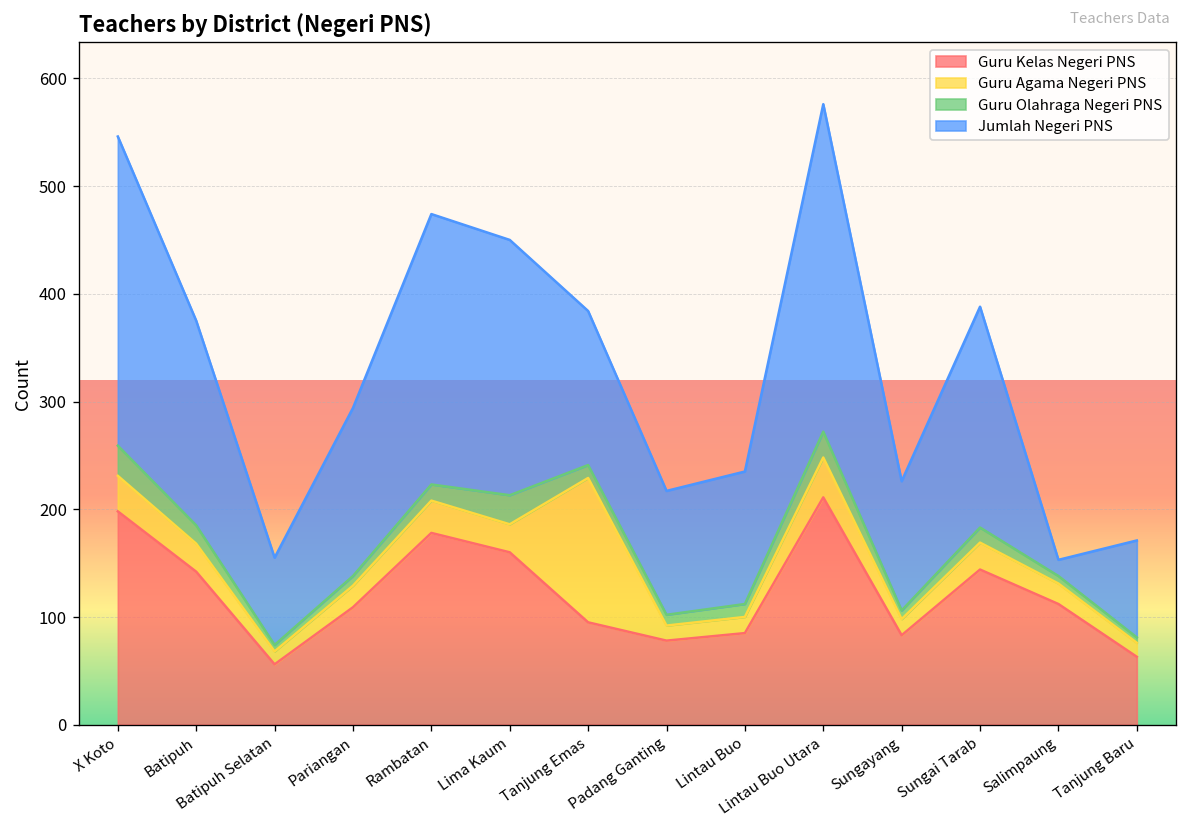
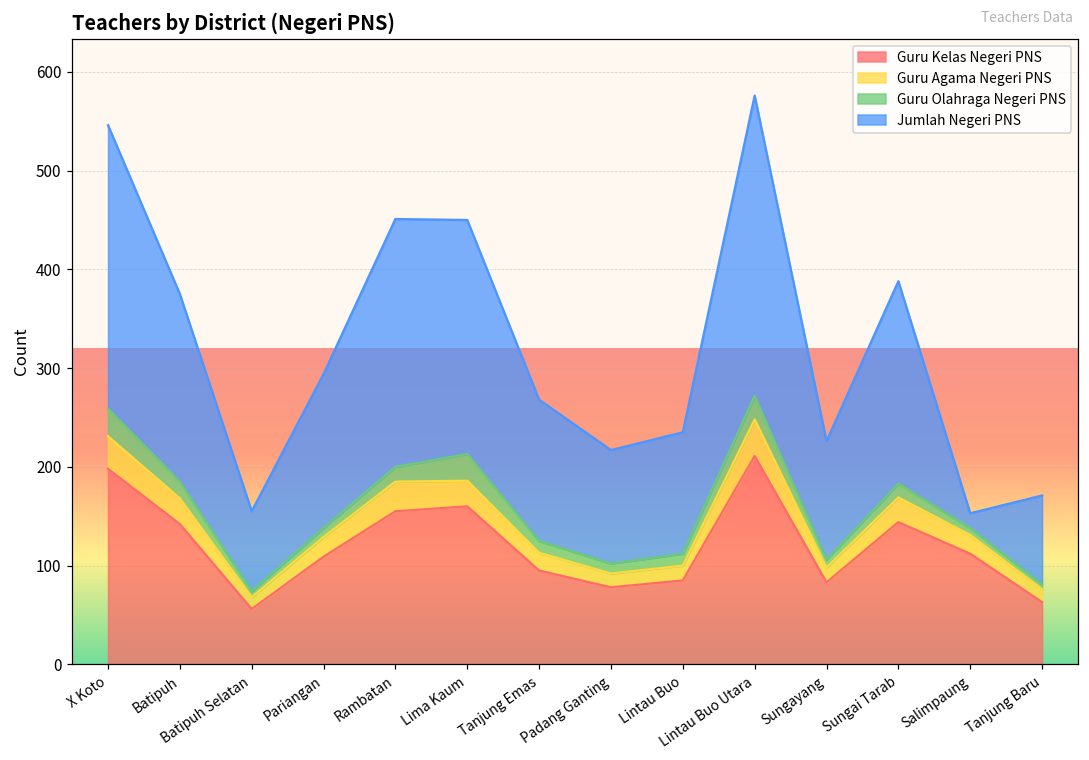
  {
    "Guru Kelas Negeri PNS": {
      "X Koto": 200,
      "Batipuh": 140,
      "Batipuh Selatan": 60,
      "Pariangan": 110,
-     "Rambatan": 180,
+     "Rambatan": 160,
      "Lima Kaum": 160,
      "Tanjung Emas": 100,
      "Padang Ganting": 80,
      "Lintau Buo": 90,
      "Lintau Buo Utara": 210,
      "Sungayang": 80,
      "Sungai Tarab": 140,
      "Salimpaung": 110,
      "Tanjung Baru": 60
    },
    "Guru Agama Negeri PNS": {
      "X Koto": 30,
      "Batipuh": 30,
      "Batipuh Selatan": 10,
      "Pariangan": 20,
      "Rambatan": 30,
      "Lima Kaum": 30,
-     "Tanjung Emas": 130,
+     "Tanjung Emas": 20,
      "Padang Ganting": 10,
      "Lintau Buo": 20,
      "Lintau Buo Utara": 40,
      "Sungayang": 20,
      "Sungai Tarab": 30,
      "Salimpaung": 20,
      "Tanjung Baru": 10
    },
    "Guru Olahraga Negeri PNS": {
      "X Koto": 30,
      "Batipuh": 20,
      "Batipuh Selatan": 10,
      "Pariangan": 10,
      "Rambatan": 20,
      "Lima Kaum": 30,
      "Tanjung Emas": 10,
      "Padang Ganting": 10,
      "Lintau Buo": 10,
      "Lintau Buo Utara": 20,
      "Sungayang": 10,
      "Sungai Tarab": 10,
      "Salimpaung": 10,
      "Tanjung Baru": 10
    },
    "Jumlah Negeri PNS": {
      "X Koto": 290,
      "Batipuh": 190,
      "Batipuh Selatan": 80,
      "Pariangan": 160,
      "Rambatan": 250,
      "Lima Kaum": 240,
      "Tanjung Emas": 140,
      "Padang Ganting": 120,
      "Lintau Buo": 120,
      "Lintau Buo Utara": 300,
      "Sungayang": 120,
      "Sungai Tarab": 210,
      "Salimpaung": 20,
      "Tanjung Baru": 90
    }
  }
